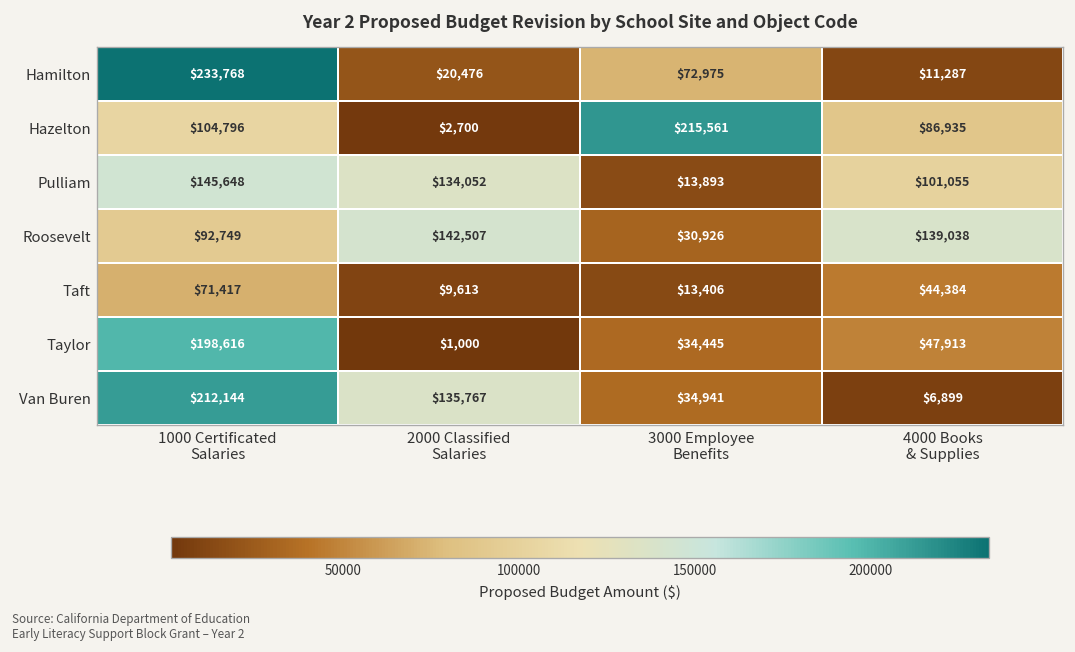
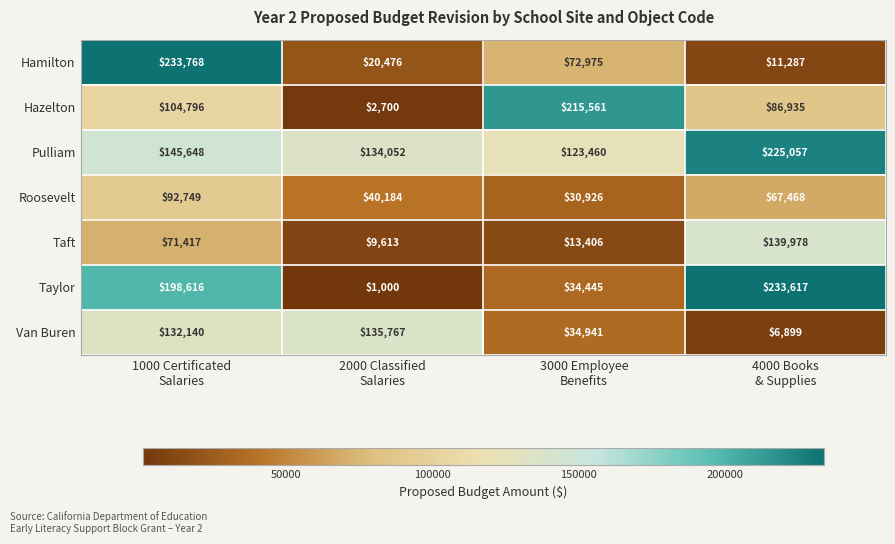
  {
    "Hamilton": {
      "1000 Certificated Salaries": "$233,768",
      "2000 Classified Salaries": "$20,476",
      "3000 Employee Benefits": "$72,975",
      "4000 Books & Supplies": "$11,287"
    },
    "Hazelton": {
      "1000 Certificated Salaries": "$104,796",
      "2000 Classified Salaries": "$2,700",
      "3000 Employee Benefits": "$215,561",
      "4000 Books & Supplies": "$86,935"
    },
    "Pulliam": {
      "1000 Certificated Salaries": "$145,648",
      "2000 Classified Salaries": "$134,052",
-     "3000 Employee Benefits": "$13,893",
-     "4000 Books & Supplies": "$101,055"
+     "3000 Employee Benefits": "$123,460",
+     "4000 Books & Supplies": "$225,057"
    },
    "Roosevelt": {
      "1000 Certificated Salaries": "$92,749",
-     "2000 Classified Salaries": "$142,507",
+     "2000 Classified Salaries": "$40,184",
      "3000 Employee Benefits": "$30,926",
-     "4000 Books & Supplies": "$139,038"
+     "4000 Books & Supplies": "$67,468"
    },
    "Taft": {
      "1000 Certificated Salaries": "$71,417",
      "2000 Classified Salaries": "$9,613",
      "3000 Employee Benefits": "$13,406",
-     "4000 Books & Supplies": "$44,384"
+     "4000 Books & Supplies": "$139,978"
    },
    "Taylor": {
      "1000 Certificated Salaries": "$198,616",
      "2000 Classified Salaries": "$1,000",
      "3000 Employee Benefits": "$34,445",
-     "4000 Books & Supplies": "$47,913"
+     "4000 Books & Supplies": "$233,617"
    },
    "Van Buren": {
-     "1000 Certificated Salaries": "$212,144",
+     "1000 Certificated Salaries": "$132,140",
      "2000 Classified Salaries": "$135,767",
      "3000 Employee Benefits": "$34,941",
      "4000 Books & Supplies": "$6,899"
    }
  }
